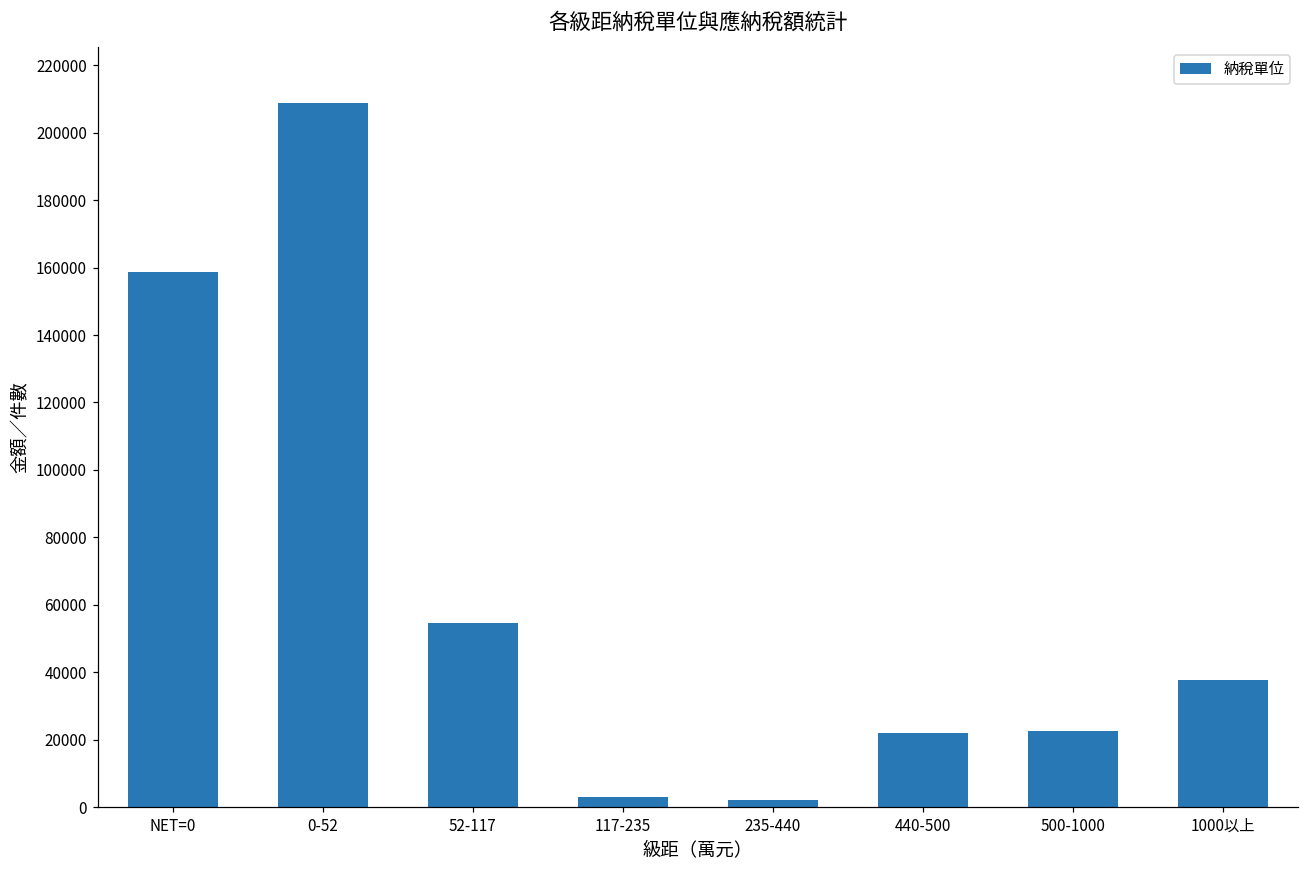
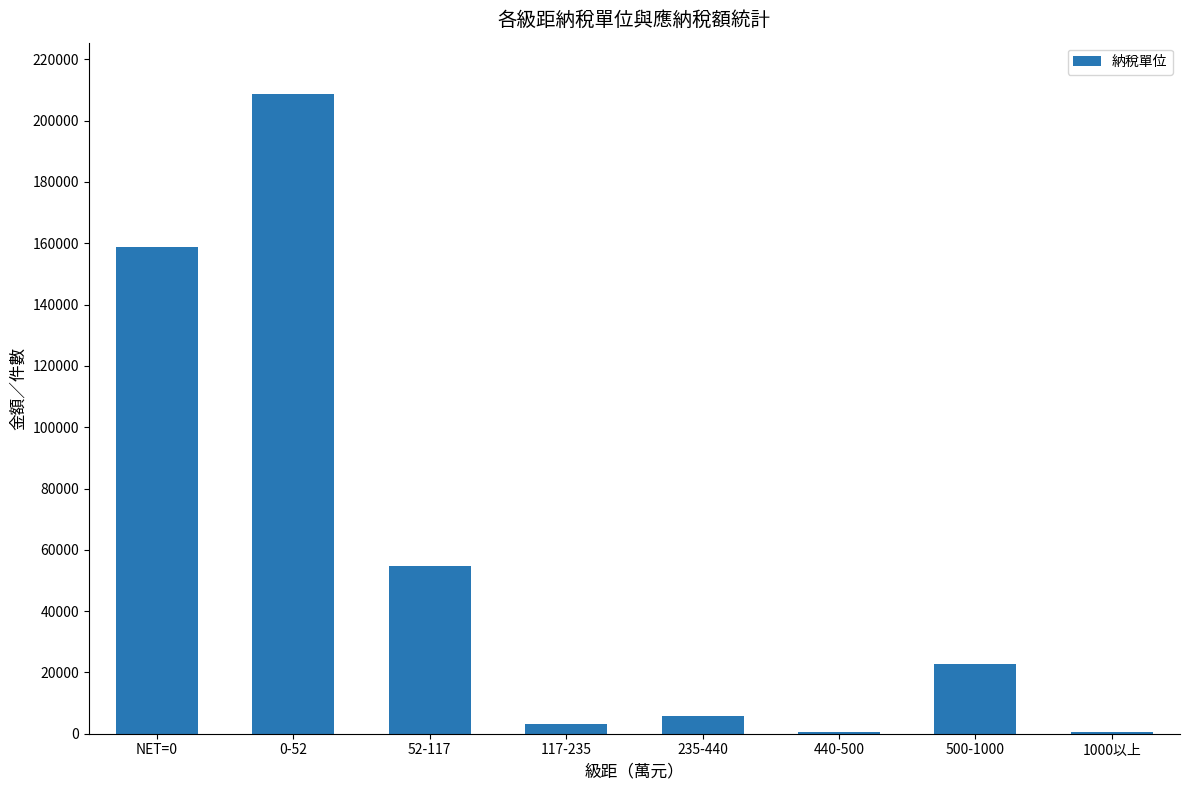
  {
    "NET=0": 159000,
    "0-52": 209000,
    "52-117": 55000,
    "117-235": 3000,
-   "235-440": 2000,
-   "440-500": 22000,
+   "235-440": 6000,
+   "440-500": 1000,
    "500-1000": 23000,
-   "1000以上": 38000
+   "1000以上": 1000
  }
